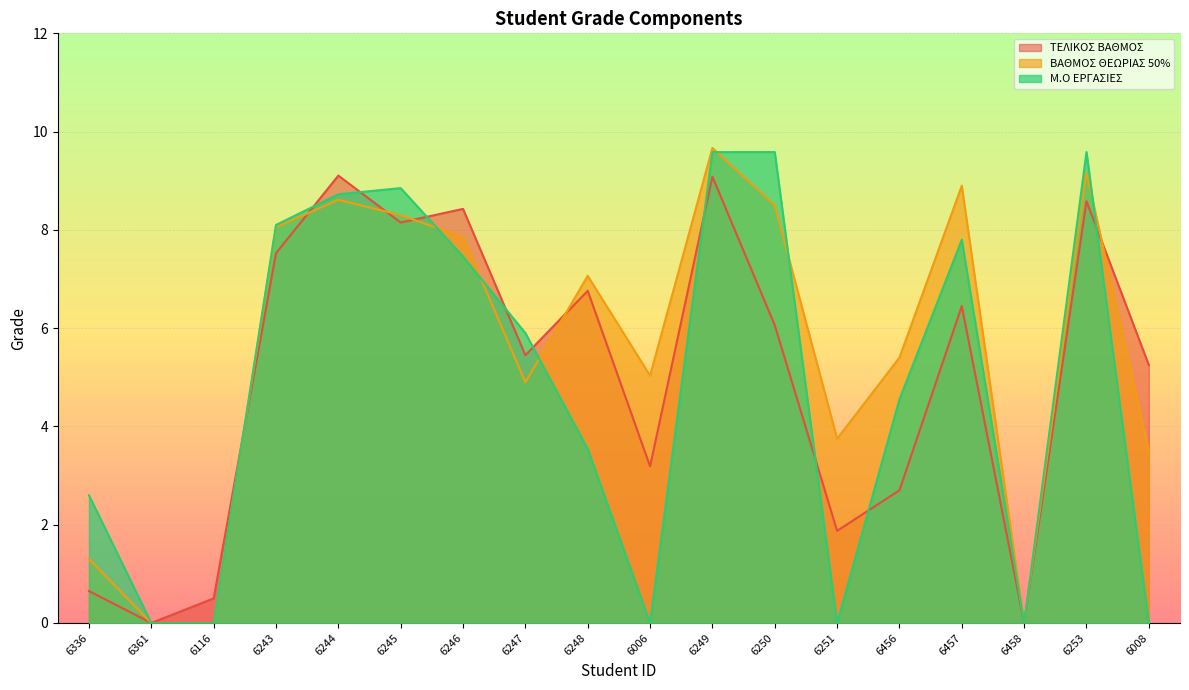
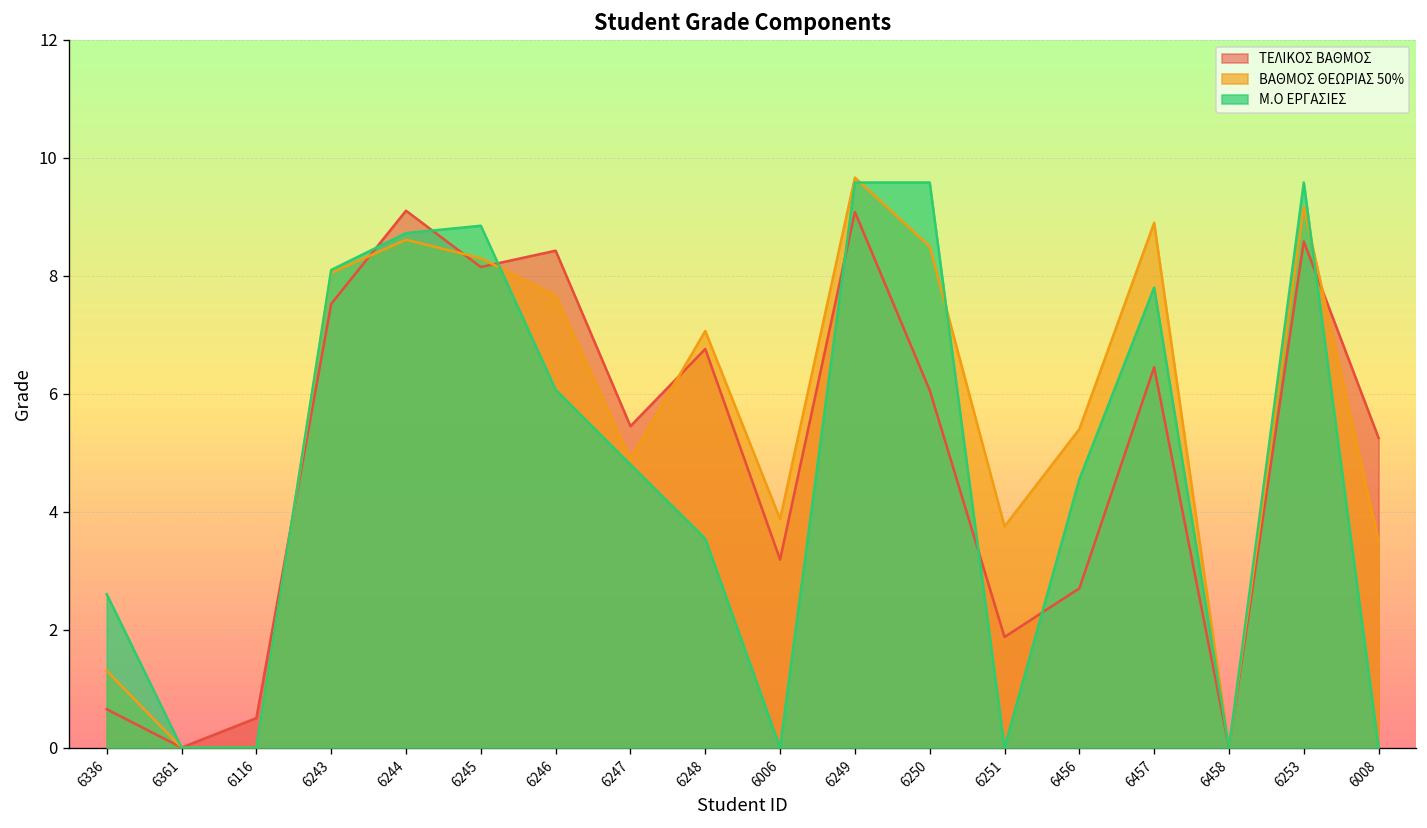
  {
    "ΤΕΛΙΚΟΣ ΒΑΘΜΟΣ": {
      "6336": 0.7,
      "6116": 0.5,
      "6243": 7.5,
      "6244": 9.1,
      "6245": 8.2,
      "6246": 8.4,
      "6247": 5.5,
      "6248": 6.8,
      "6006": 3.2,
      "6249": 9.1,
      "6250": 6.1,
      "6251": 1.9,
      "6456": 2.7,
      "6457": 6.5,
      "6253": 8.6,
      "6008": 5.3
    },
    "ΒΑΘΜΟΣ ΘΕΩΡΙΑΣ 50%": {
      "6336": 1.3,
      "6244": 8.6,
      "6245": 8.3,
-     "6246": 7.9,
+     "6246": 7.7,
      "6247": 4.9,
      "6248": 7.1,
-     "6006": 5.0,
+     "6006": 3.9,
      "6249": 9.7,
      "6250": 8.5,
      "6251": 3.8,
      "6456": 5.4,
      "6457": 8.9,
      "6253": 9.2,
      "6008": 3.5
    },
    "Μ.Ο ΕΡΓΑΣΙΕΣ": {
      "6336": 2.6,
      "6244": 8.7,
      "6245": 8.9,
-     "6246": 7.5,
-     "6247": 5.9,
+     "6246": 6.1,
+     "6247": 4.8,
      "6248": 3.5,
      "6006": 0.0,
      "6249": 9.6,
      "6250": 9.6,
      "6251": 0.0,
      "6456": 4.6,
      "6457": 7.8,
      "6253": 9.6,
      "6008": 0.0
    }
  }
